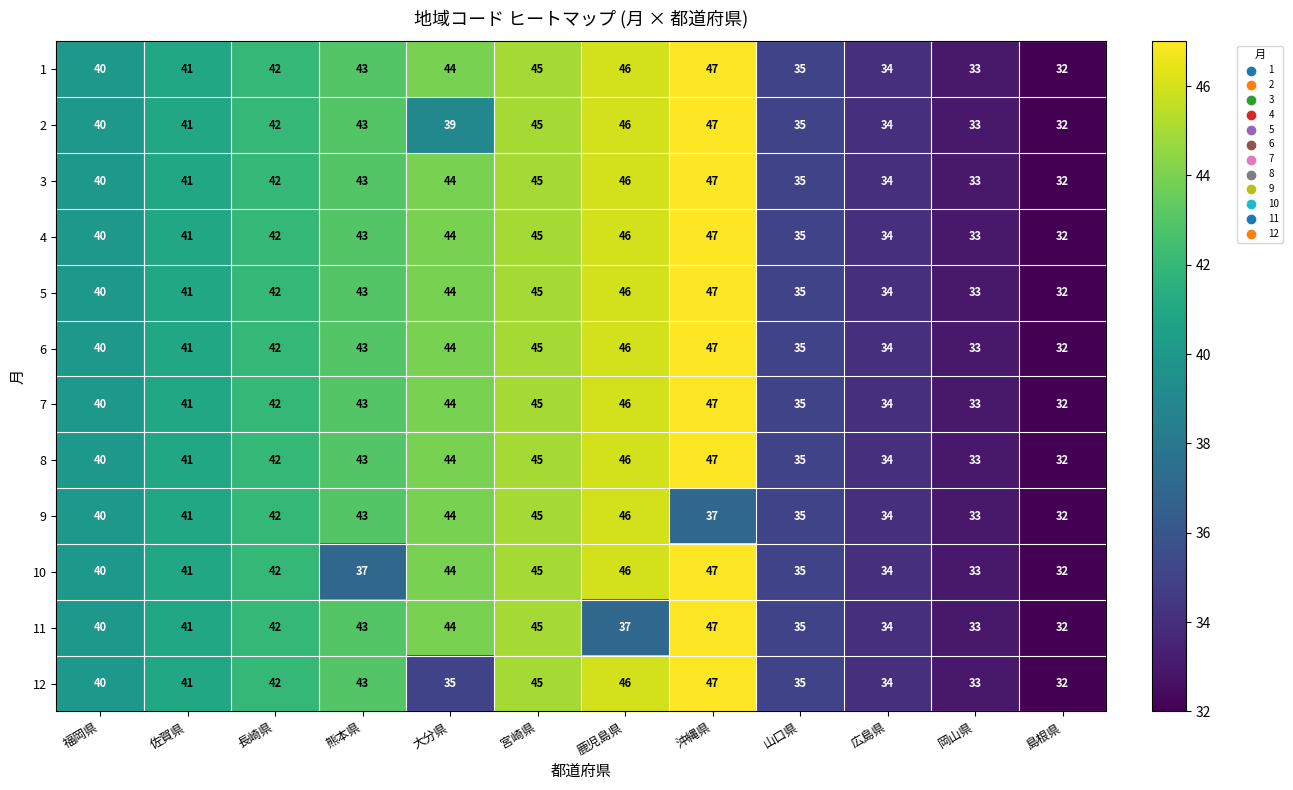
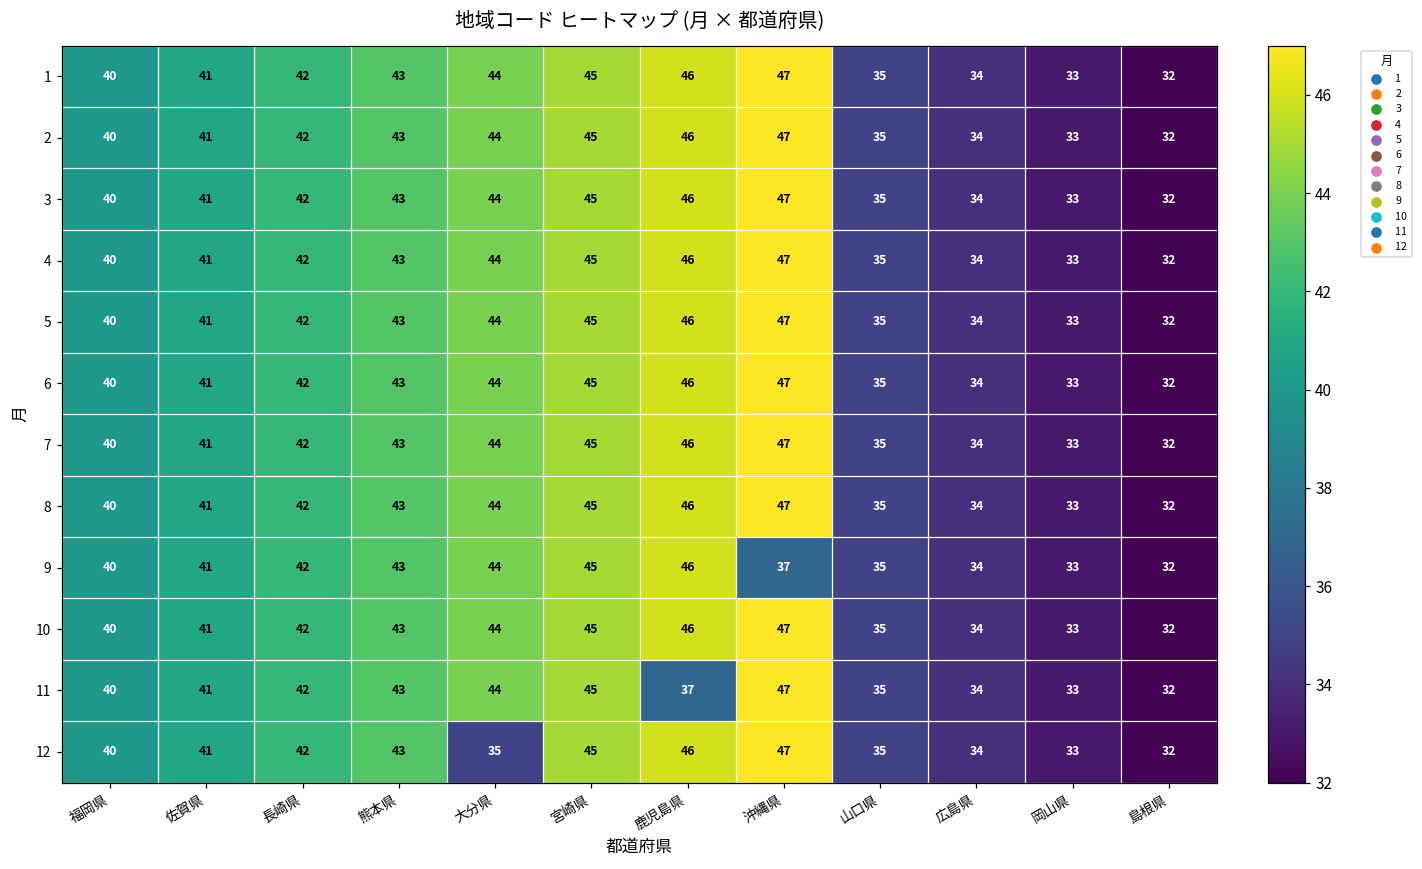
  {
    "1": {
      "福岡県": 40,
      "佐賀県": 41,
      "長崎県": 42,
      "熊本県": 43,
      "大分県": 44,
      "宮崎県": 45,
      "鹿児島県": 46,
      "沖縄県": 47,
      "山口県": 35,
      "広島県": 34,
      "岡山県": 33,
      "島根県": 32
    },
    "2": {
      "福岡県": 40,
      "佐賀県": 41,
      "長崎県": 42,
      "熊本県": 43,
-     "大分県": 39,
+     "大分県": 44,
      "宮崎県": 45,
      "鹿児島県": 46,
      "沖縄県": 47,
      "山口県": 35,
      "広島県": 34,
      "岡山県": 33,
      "島根県": 32
    },
    "3": {
      "福岡県": 40,
      "佐賀県": 41,
      "長崎県": 42,
      "熊本県": 43,
      "大分県": 44,
      "宮崎県": 45,
      "鹿児島県": 46,
      "沖縄県": 47,
      "山口県": 35,
      "広島県": 34,
      "岡山県": 33,
      "島根県": 32
    },
    "4": {
      "福岡県": 40,
      "佐賀県": 41,
      "長崎県": 42,
      "熊本県": 43,
      "大分県": 44,
      "宮崎県": 45,
      "鹿児島県": 46,
      "沖縄県": 47,
      "山口県": 35,
      "広島県": 34,
      "岡山県": 33,
      "島根県": 32
    },
    "5": {
      "福岡県": 40,
      "佐賀県": 41,
      "長崎県": 42,
      "熊本県": 43,
      "大分県": 44,
      "宮崎県": 45,
      "鹿児島県": 46,
      "沖縄県": 47,
      "山口県": 35,
      "広島県": 34,
      "岡山県": 33,
      "島根県": 32
    },
    "6": {
      "福岡県": 40,
      "佐賀県": 41,
      "長崎県": 42,
      "熊本県": 43,
      "大分県": 44,
      "宮崎県": 45,
      "鹿児島県": 46,
      "沖縄県": 47,
      "山口県": 35,
      "広島県": 34,
      "岡山県": 33,
      "島根県": 32
    },
    "7": {
      "福岡県": 40,
      "佐賀県": 41,
      "長崎県": 42,
      "熊本県": 43,
      "大分県": 44,
      "宮崎県": 45,
      "鹿児島県": 46,
      "沖縄県": 47,
      "山口県": 35,
      "広島県": 34,
      "岡山県": 33,
      "島根県": 32
    },
    "8": {
      "福岡県": 40,
      "佐賀県": 41,
      "長崎県": 42,
      "熊本県": 43,
      "大分県": 44,
      "宮崎県": 45,
      "鹿児島県": 46,
      "沖縄県": 47,
      "山口県": 35,
      "広島県": 34,
      "岡山県": 33,
      "島根県": 32
    },
    "9": {
      "福岡県": 40,
      "佐賀県": 41,
      "長崎県": 42,
      "熊本県": 43,
      "大分県": 44,
      "宮崎県": 45,
      "鹿児島県": 46,
      "沖縄県": 37,
      "山口県": 35,
      "広島県": 34,
      "岡山県": 33,
      "島根県": 32
    },
    "10": {
      "福岡県": 40,
      "佐賀県": 41,
      "長崎県": 42,
-     "熊本県": 37,
+     "熊本県": 43,
      "大分県": 44,
      "宮崎県": 45,
      "鹿児島県": 46,
      "沖縄県": 47,
      "山口県": 35,
      "広島県": 34,
      "岡山県": 33,
      "島根県": 32
    },
    "11": {
      "福岡県": 40,
      "佐賀県": 41,
      "長崎県": 42,
      "熊本県": 43,
      "大分県": 44,
      "宮崎県": 45,
      "鹿児島県": 37,
      "沖縄県": 47,
      "山口県": 35,
      "広島県": 34,
      "岡山県": 33,
      "島根県": 32
    },
    "12": {
      "福岡県": 40,
      "佐賀県": 41,
      "長崎県": 42,
      "熊本県": 43,
      "大分県": 35,
      "宮崎県": 45,
      "鹿児島県": 46,
      "沖縄県": 47,
      "山口県": 35,
      "広島県": 34,
      "岡山県": 33,
      "島根県": 32
    }
  }
